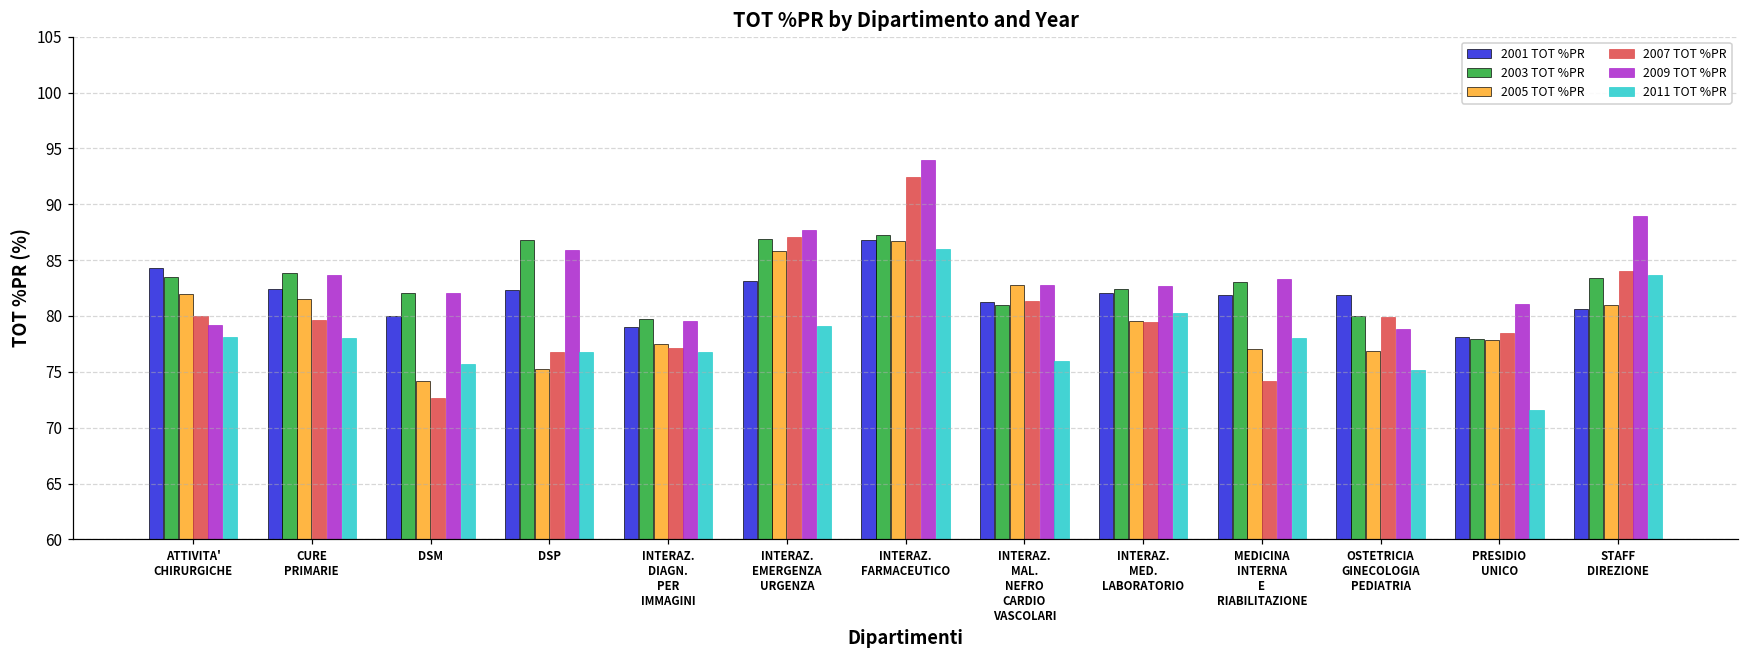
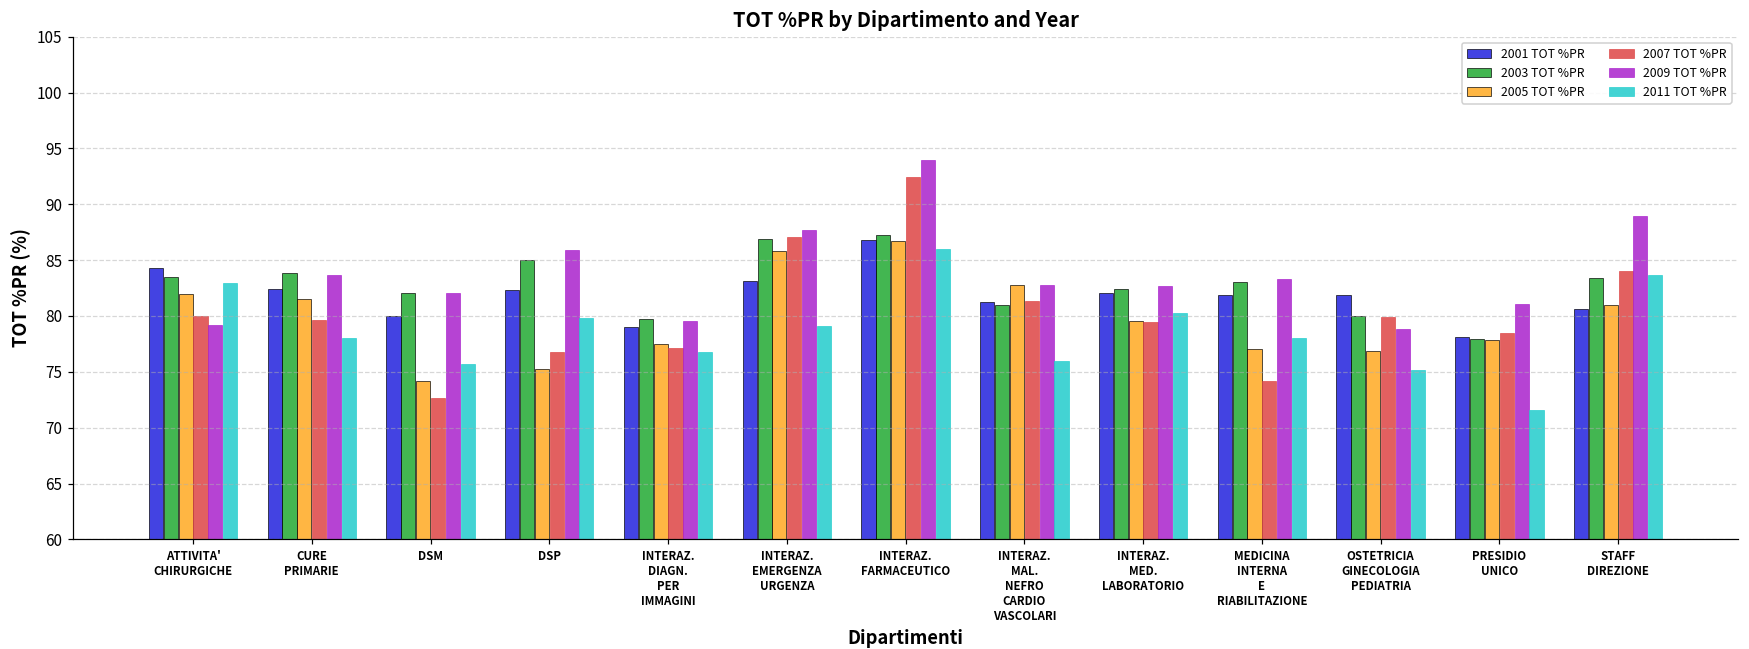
  {
    "2001 TOT %PR": {
      "ATTIVITA' CHIRURGICHE": 84.3,
      "CURE PRIMARIE": 82.4,
      "DSM": 80.0,
      "DSP": 82.3,
      "INTERAZ. DIAGN. PER IMMAGINI": 79.0,
      "INTERAZ. EMERGENZA URGENZA": 83.1,
      "INTERAZ. FARMACEUTICO": 86.8,
      "INTERAZ. MAL. NEFRO CARDIO VASCOLARI": 81.3,
      "INTERAZ. MED. LABORATORIO": 82.1,
      "MEDICINA INTERNA E RIABILITAZIONE": 81.9,
      "OSTETRICIA GINECOLOGIA PEDIATRIA": 81.9,
      "PRESIDIO UNICO": 78.1,
      "STAFF DIREZIONE": 80.6
    },
    "2003 TOT %PR": {
      "ATTIVITA' CHIRURGICHE": 83.4,
      "CURE PRIMARIE": 83.8,
      "DSM": 82.0,
-     "DSP": 86.8,
+     "DSP": 85.0,
      "INTERAZ. DIAGN. PER IMMAGINI": 79.7,
      "INTERAZ. EMERGENZA URGENZA": 86.9,
      "INTERAZ. FARMACEUTICO": 87.2,
      "INTERAZ. MAL. NEFRO CARDIO VASCOLARI": 81.0,
      "INTERAZ. MED. LABORATORIO": 82.4,
      "MEDICINA INTERNA E RIABILITAZIONE": 83.0,
      "OSTETRICIA GINECOLOGIA PEDIATRIA": 80.0,
      "PRESIDIO UNICO": 78.0,
      "STAFF DIREZIONE": 83.4
    },
    "2005 TOT %PR": {
      "ATTIVITA' CHIRURGICHE": 82.0,
      "CURE PRIMARIE": 81.6,
      "DSM": 74.1,
      "DSP": 75.3,
      "INTERAZ. DIAGN. PER IMMAGINI": 77.5,
      "INTERAZ. EMERGENZA URGENZA": 85.8,
      "INTERAZ. FARMACEUTICO": 86.7,
      "INTERAZ. MAL. NEFRO CARDIO VASCOLARI": 82.8,
      "INTERAZ. MED. LABORATORIO": 79.6,
      "MEDICINA INTERNA E RIABILITAZIONE": 77.0,
      "OSTETRICIA GINECOLOGIA PEDIATRIA": 76.8,
      "PRESIDIO UNICO": 77.8,
      "STAFF DIREZIONE": 81.0
    },
    "2007 TOT %PR": {
      "ATTIVITA' CHIRURGICHE": 80.0,
      "CURE PRIMARIE": 79.7,
      "DSM": 72.7,
      "DSP": 76.7,
      "INTERAZ. DIAGN. PER IMMAGINI": 77.1,
      "INTERAZ. EMERGENZA URGENZA": 87.1,
      "INTERAZ. FARMACEUTICO": 92.5,
      "INTERAZ. MAL. NEFRO CARDIO VASCOLARI": 81.3,
      "INTERAZ. MED. LABORATORIO": 79.4,
      "MEDICINA INTERNA E RIABILITAZIONE": 74.2,
      "OSTETRICIA GINECOLOGIA PEDIATRIA": 79.9,
      "PRESIDIO UNICO": 78.4,
      "STAFF DIREZIONE": 84.0
    },
    "2009 TOT %PR": {
      "ATTIVITA' CHIRURGICHE": 79.2,
      "CURE PRIMARIE": 83.6,
      "DSM": 82.1,
      "DSP": 85.9,
      "INTERAZ. DIAGN. PER IMMAGINI": 79.6,
      "INTERAZ. EMERGENZA URGENZA": 87.6,
      "INTERAZ. FARMACEUTICO": 93.9,
      "INTERAZ. MAL. NEFRO CARDIO VASCOLARI": 82.8,
      "INTERAZ. MED. LABORATORIO": 82.7,
      "MEDICINA INTERNA E RIABILITAZIONE": 83.3,
      "OSTETRICIA GINECOLOGIA PEDIATRIA": 78.9,
      "PRESIDIO UNICO": 81.1,
      "STAFF DIREZIONE": 88.9
    },
    "2011 TOT %PR": {
-     "ATTIVITA' CHIRURGICHE": 78.1,
+     "ATTIVITA' CHIRURGICHE": 82.9,
      "CURE PRIMARIE": 78.1,
      "DSM": 75.7,
-     "DSP": 76.8,
+     "DSP": 79.8,
      "INTERAZ. DIAGN. PER IMMAGINI": 76.8,
      "INTERAZ. EMERGENZA URGENZA": 79.1,
      "INTERAZ. FARMACEUTICO": 86.0,
      "INTERAZ. MAL. NEFRO CARDIO VASCOLARI": 76.0,
      "INTERAZ. MED. LABORATORIO": 80.3,
      "MEDICINA INTERNA E RIABILITAZIONE": 78.0,
      "OSTETRICIA GINECOLOGIA PEDIATRIA": 75.2,
      "PRESIDIO UNICO": 71.6,
      "STAFF DIREZIONE": 83.6
    }
  }
